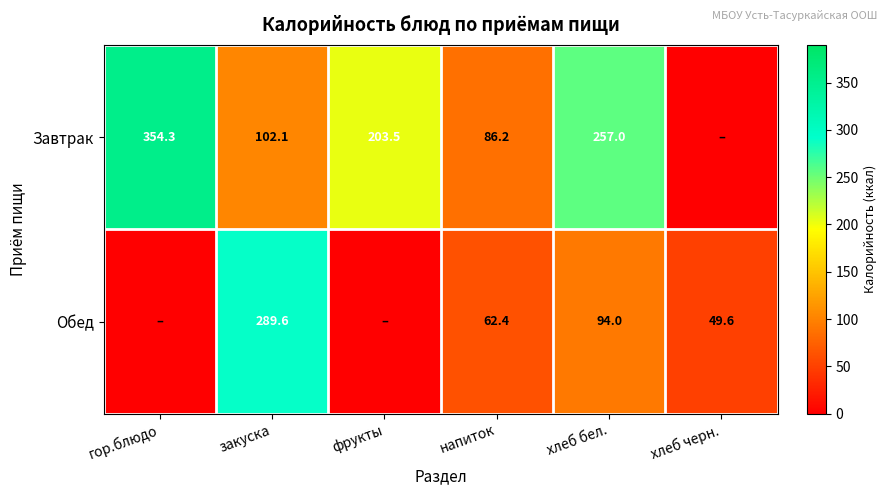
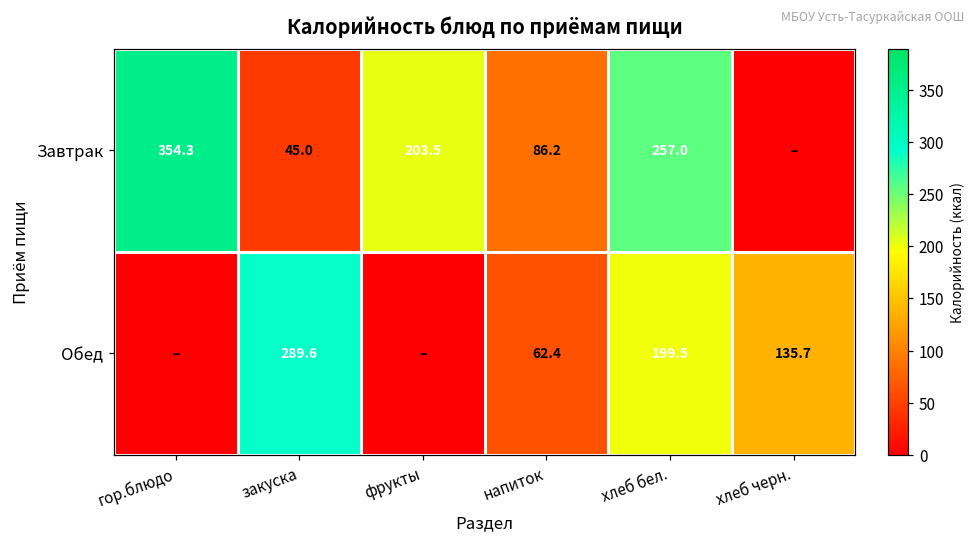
  {
    "Завтрак": {
      "гор.блюдо": 354.3,
-     "закуска": 102.1,
+     "закуска": 45.0,
      "фрукты": 203.5,
      "напиток": 86.2,
      "хлеб бел.": 257.0
    },
    "Обед": {
      "закуска": 289.6,
      "напиток": 62.4,
-     "хлеб бел.": 94.0,
-     "хлеб черн.": 49.6
+     "хлеб бел.": 199.5,
+     "хлеб черн.": 135.7
    }
  }
